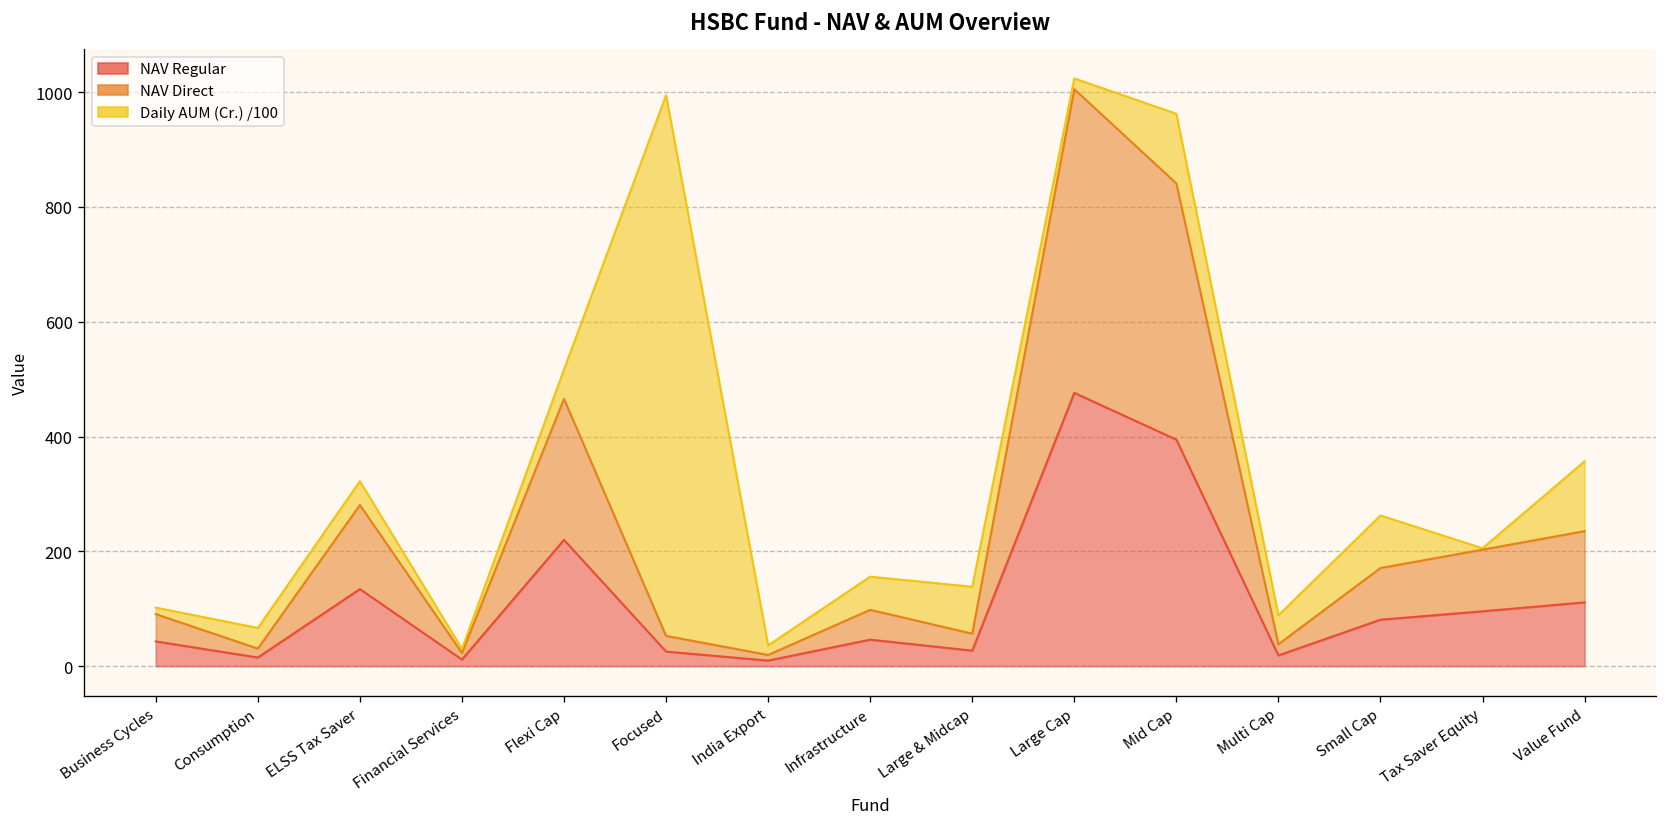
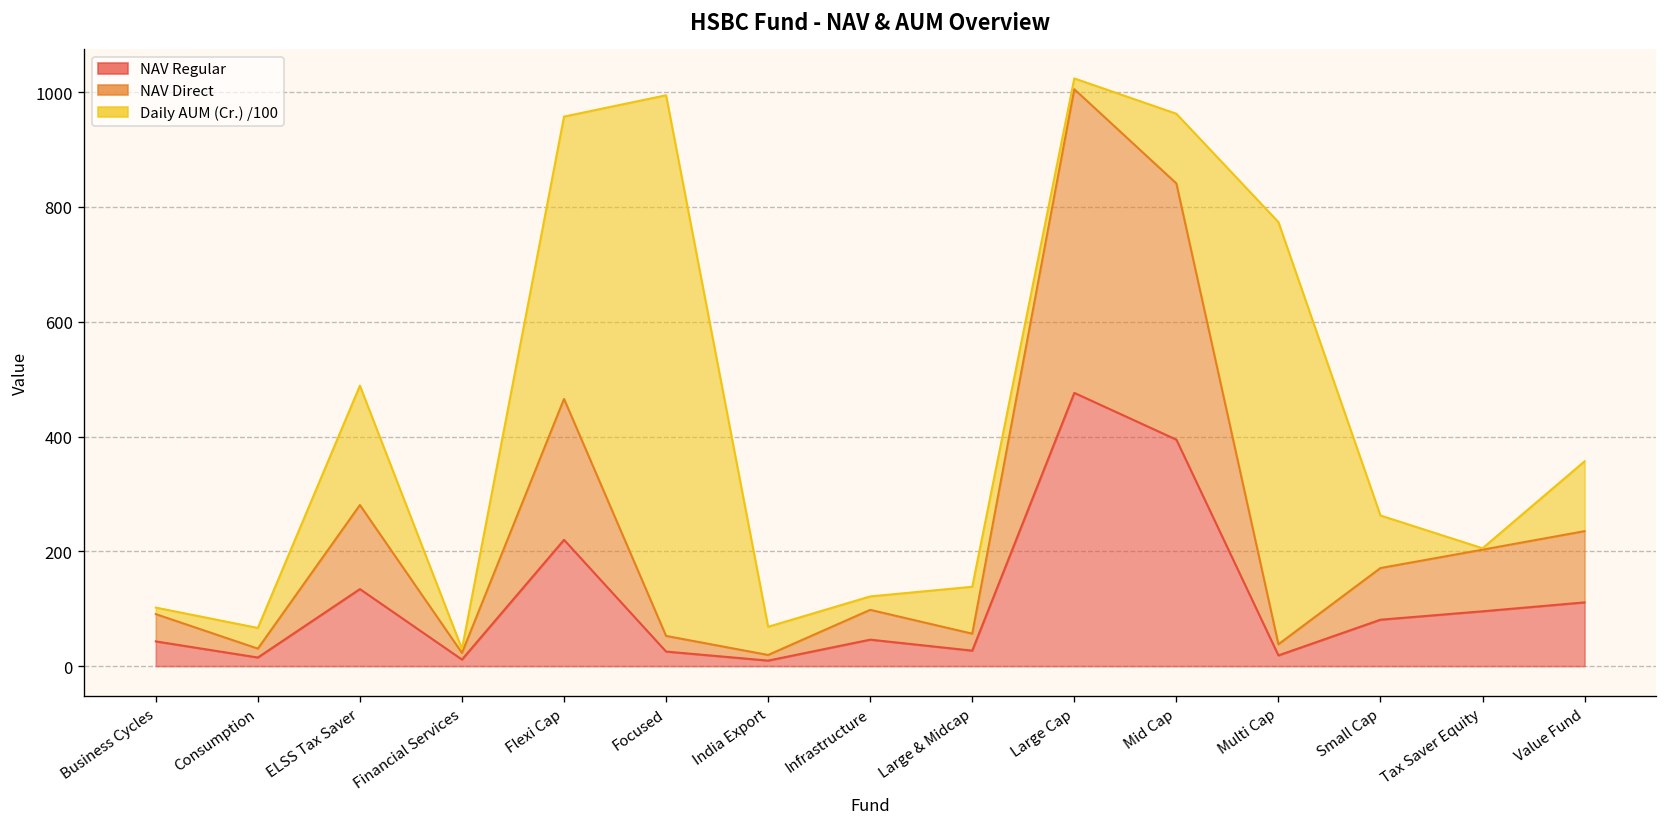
  {
    "Daily AUM (Cr.) /100": {
      "Business Cycles": 10,
      "Consumption": 40,
-     "ELSS Tax Saver": 40,
+     "ELSS Tax Saver": 210,
      "Financial Services": 10,
-     "Flexi Cap": 50,
+     "Flexi Cap": 490,
      "Focused": 940,
-     "India Export": 20,
-     "Infrastructure": 60,
+     "India Export": 50,
+     "Infrastructure": 20,
      "Large & Midcap": 80,
      "Large Cap": 20,
      "Mid Cap": 120,
-     "Multi Cap": 50,
+     "Multi Cap": 740,
      "Small Cap": 90,
      "Value Fund": 120
    }
  }
